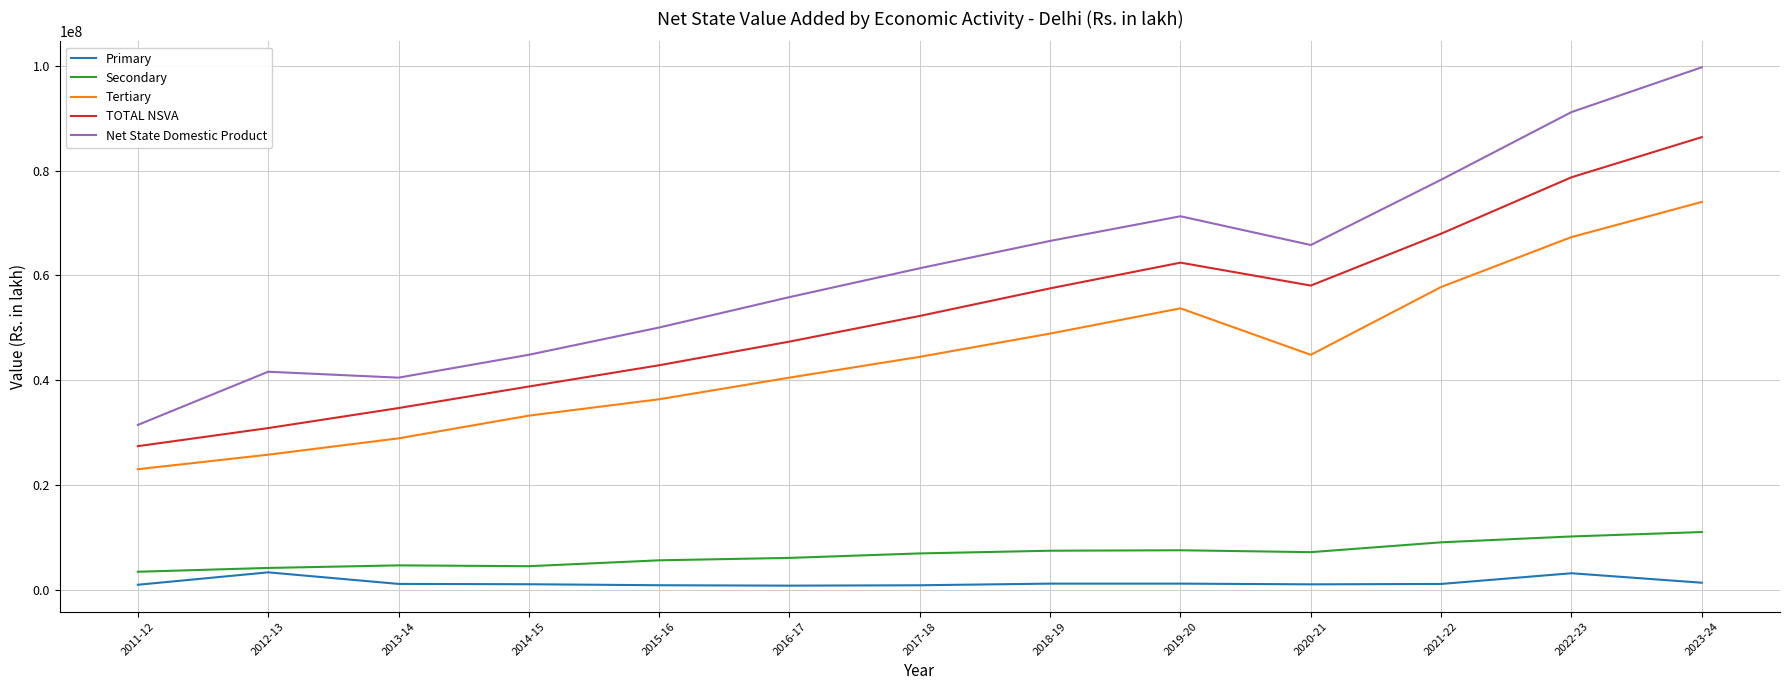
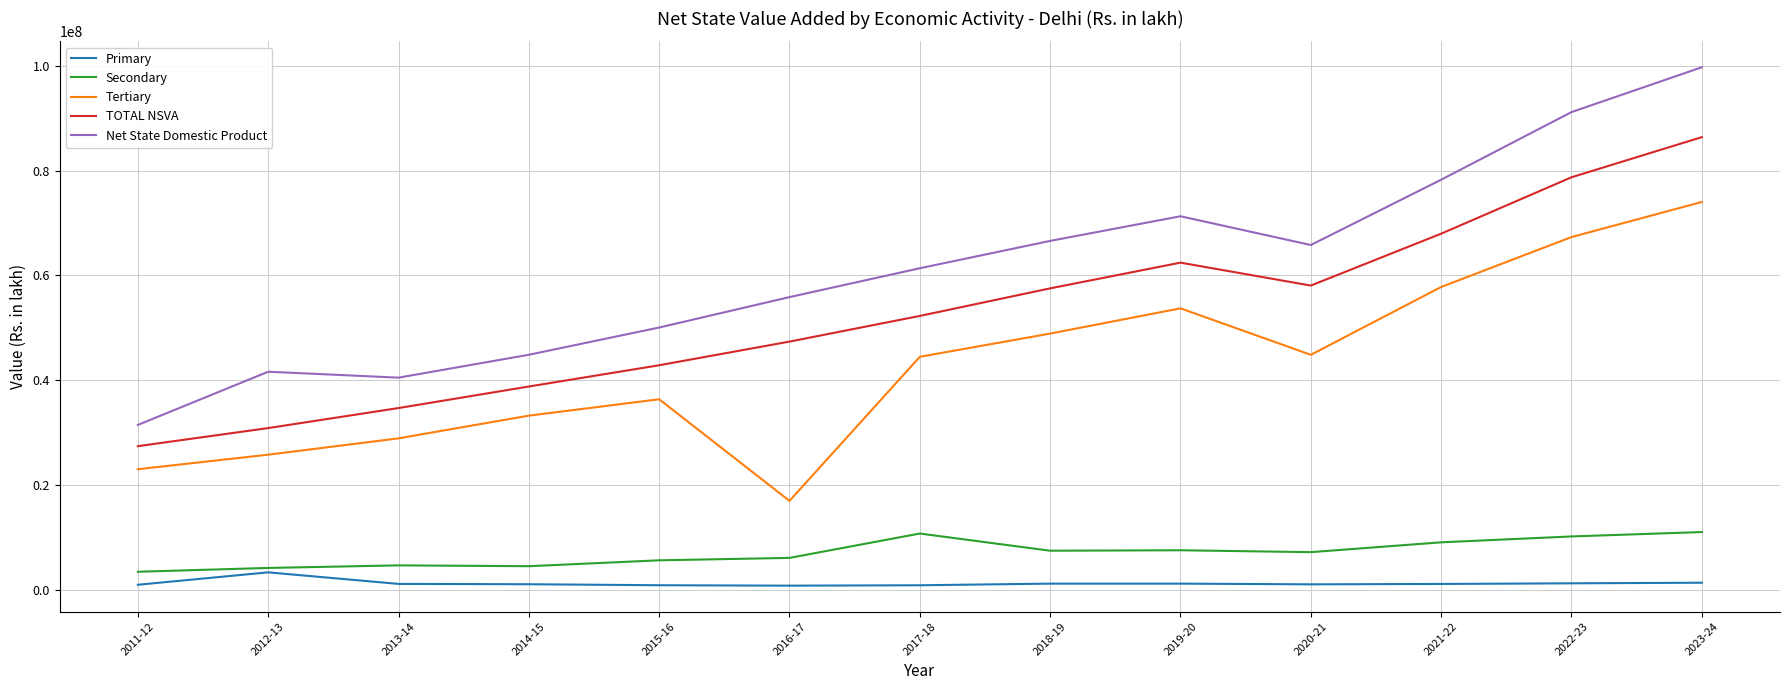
  {
    "Primary": {
      "2011-12": 1000000,
      "2012-13": 3000000,
      "2013-14": 1000000,
      "2014-15": 1000000,
      "2015-16": 1000000,
      "2016-17": 1000000,
      "2017-18": 1000000,
      "2018-19": 1000000,
      "2019-20": 1000000,
      "2020-21": 1000000,
      "2021-22": 1000000,
-     "2022-23": 3000000,
+     "2022-23": 1000000,
      "2023-24": 1000000
    },
    "Secondary": {
      "2011-12": 3000000,
      "2012-13": 4000000,
      "2013-14": 5000000,
      "2014-15": 5000000,
      "2015-16": 6000000,
      "2016-17": 6000000,
-     "2017-18": 7000000,
+     "2017-18": 11000000,
      "2018-19": 7000000,
      "2019-20": 8000000,
      "2020-21": 7000000,
      "2021-22": 9000000,
      "2022-23": 10000000,
      "2023-24": 11000000
    },
    "Tertiary": {
      "2011-12": 23000000,
      "2012-13": 26000000,
      "2013-14": 29000000,
      "2014-15": 33000000,
      "2015-16": 36000000,
-     "2016-17": 40000000,
+     "2016-17": 17000000,
      "2017-18": 44000000,
      "2018-19": 49000000,
      "2019-20": 54000000,
      "2020-21": 45000000,
      "2021-22": 58000000,
      "2022-23": 67000000,
      "2023-24": 74000000
    },
    "TOTAL NSVA": {
      "2011-12": 27000000,
      "2012-13": 31000000,
      "2013-14": 35000000,
      "2014-15": 39000000,
      "2015-16": 43000000,
      "2016-17": 47000000,
      "2017-18": 52000000,
      "2018-19": 58000000,
      "2019-20": 62000000,
      "2020-21": 58000000,
      "2021-22": 68000000,
      "2022-23": 79000000,
      "2023-24": 86000000
    },
    "Net State Domestic Product": {
      "2011-12": 31000000,
      "2012-13": 42000000,
      "2013-14": 40000000,
      "2014-15": 45000000,
      "2015-16": 50000000,
      "2016-17": 56000000,
      "2017-18": 61000000,
      "2018-19": 67000000,
      "2019-20": 71000000,
      "2020-21": 66000000,
      "2021-22": 78000000,
      "2022-23": 91000000,
      "2023-24": 100000000
    }
  }
